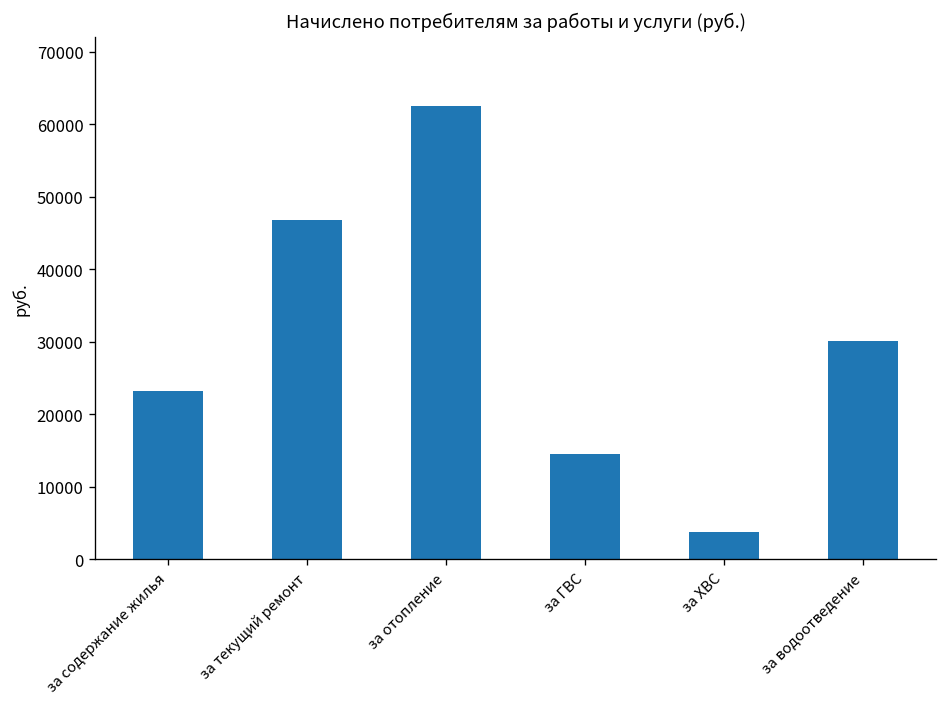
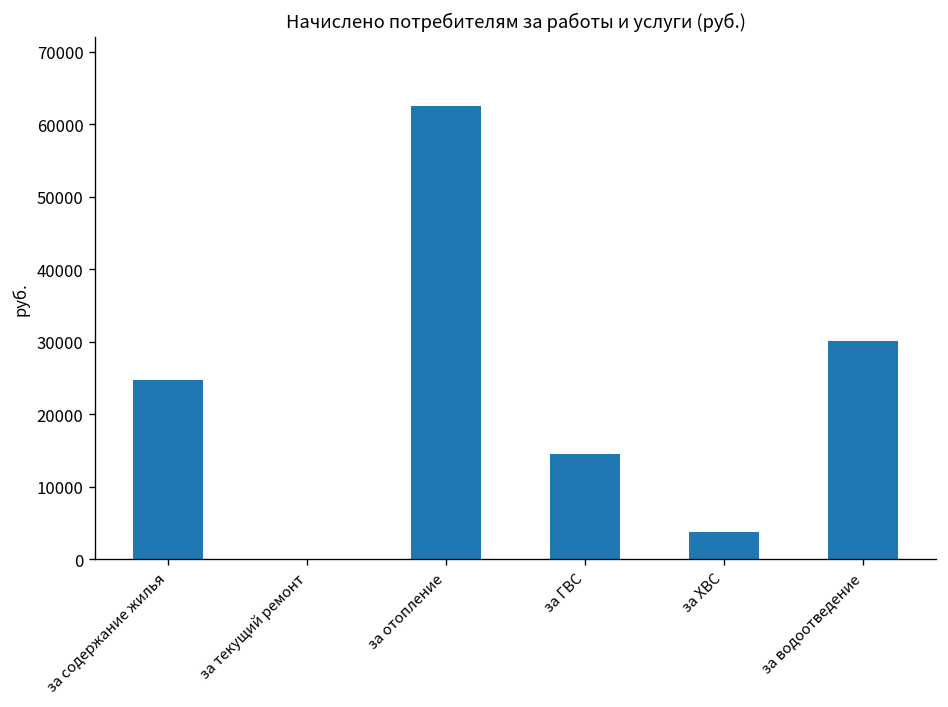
  {
-   "за содержание жилья": 23000,
-   "за текущий ремонт": 47000,
+   "за содержание жилья": 25000,
+   "за текущий ремонт": 0,
    "за отопление": 63000,
    "за ГВС": 14000,
    "за ХВС": 4000,
    "за водоотведение": 30000
  }
